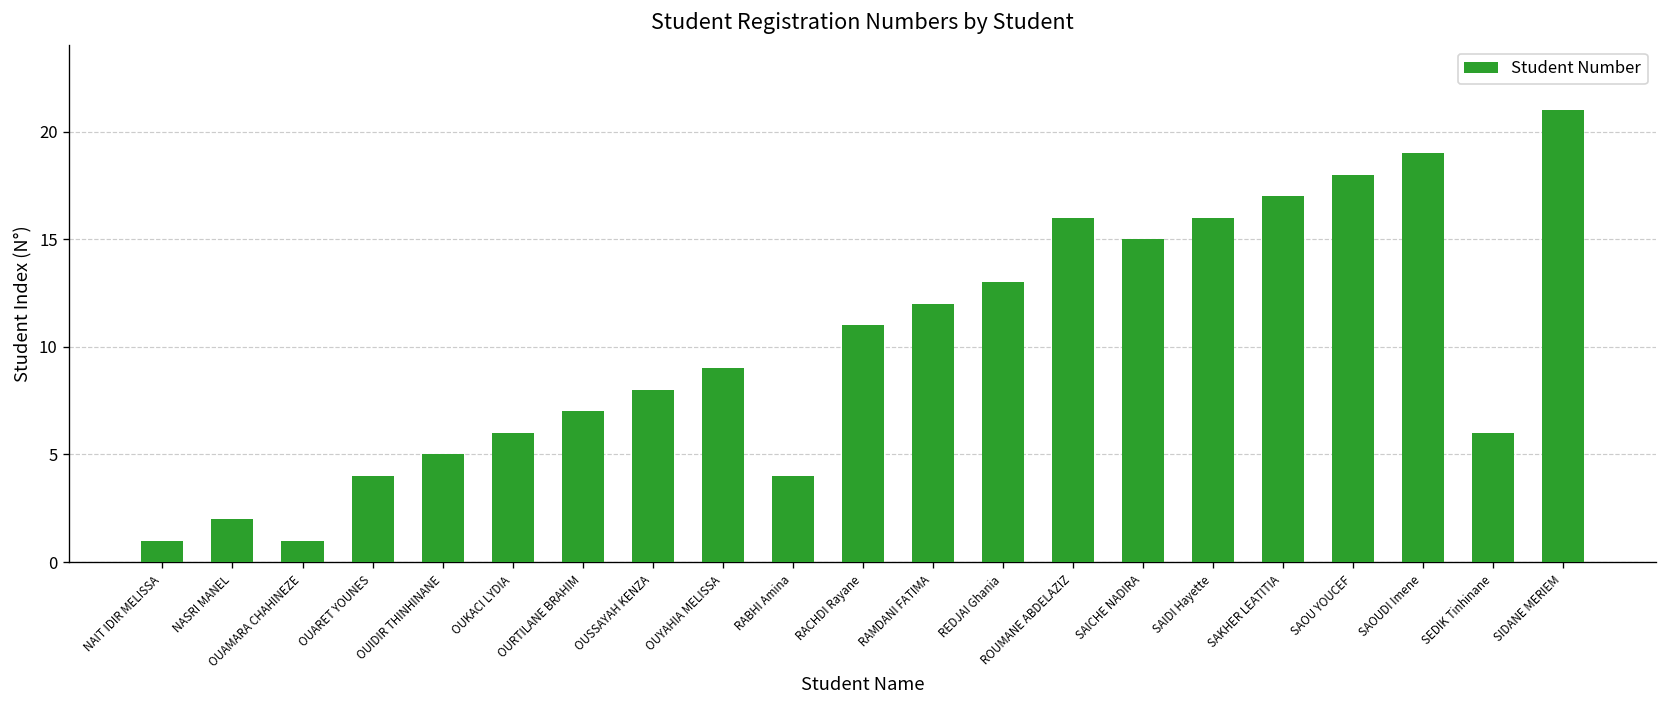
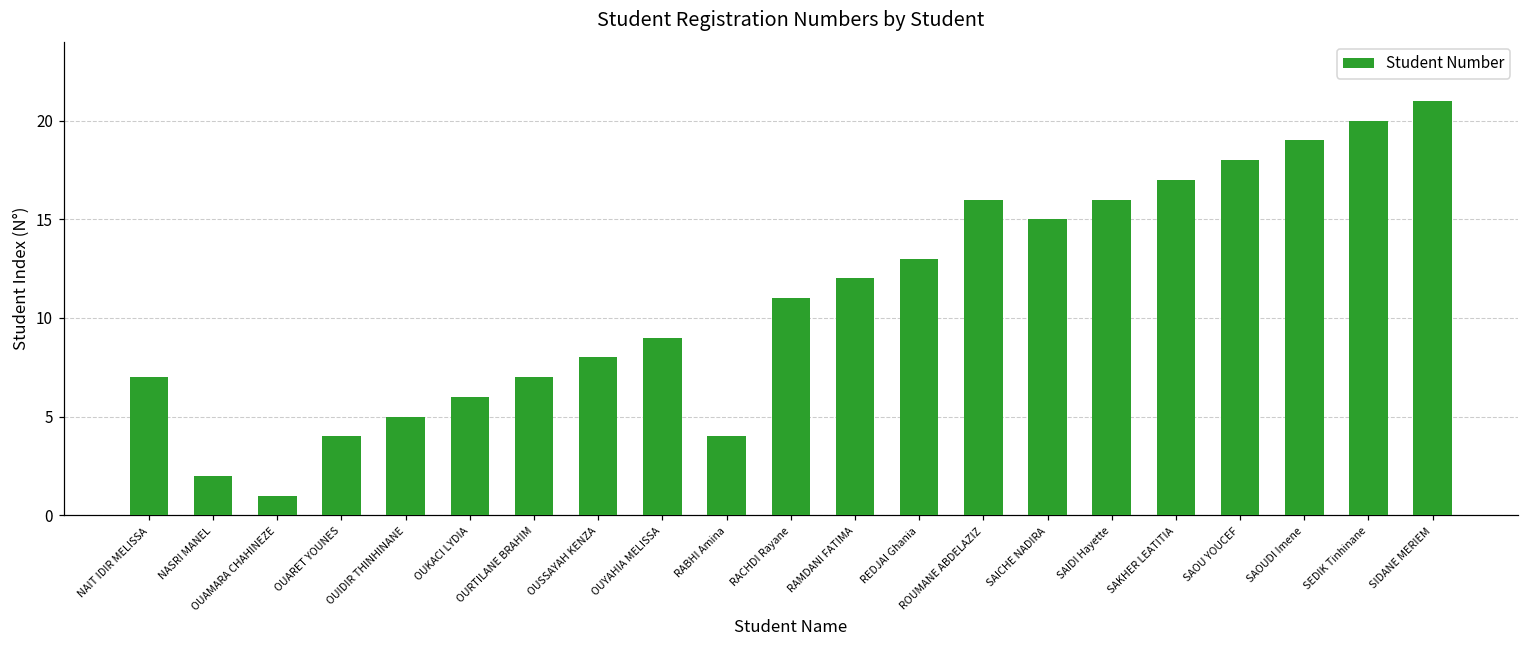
  {
-   "NAIT IDIR MELISSA": 1,
+   "NAIT IDIR MELISSA": 7,
    "NASRI MANEL": 2,
    "OUAMARA CHAHINEZE": 1,
    "OUARET YOUNES": 4,
    "OUIDIR THINHINANE": 5,
    "OUKACI LYDIA": 6,
    "OURTILANE BRAHIM": 7,
    "OUSSAYAH KENZA": 8,
    "OUYAHIA MELISSA": 9,
    "RABHI Amina": 4,
    "RACHDI Rayane": 11,
    "RAMDANI FATIMA": 12,
    "REDJAI Ghania": 13,
    "ROUMANE ABDELAZIZ": 16,
    "SAICHE NADIRA": 15,
    "SAIDI Hayette": 16,
    "SAKHER LEATITIA": 17,
    "SAOU YOUCEF": 18,
    "SAOUDI Imene": 19,
-   "SEDIK Tinhinane": 6,
+   "SEDIK Tinhinane": 20,
    "SIDANE MERIEM": 21
  }
